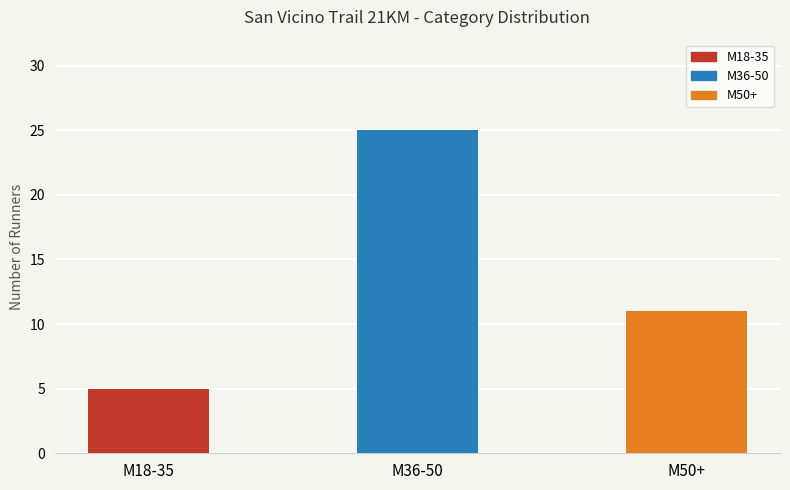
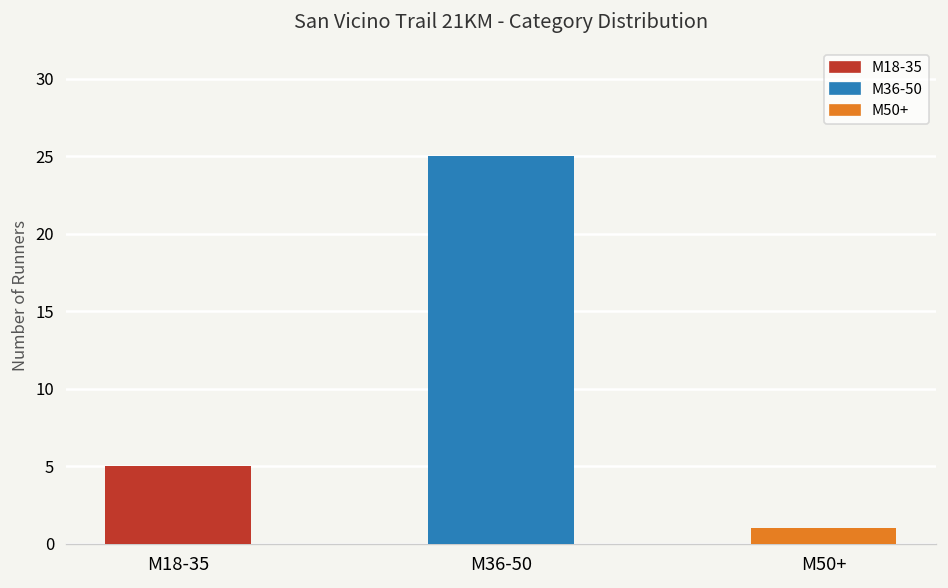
  {
    "M18-35": 5,
    "M36-50": 25,
-   "M50+": 11
+   "M50+": 1
  }
